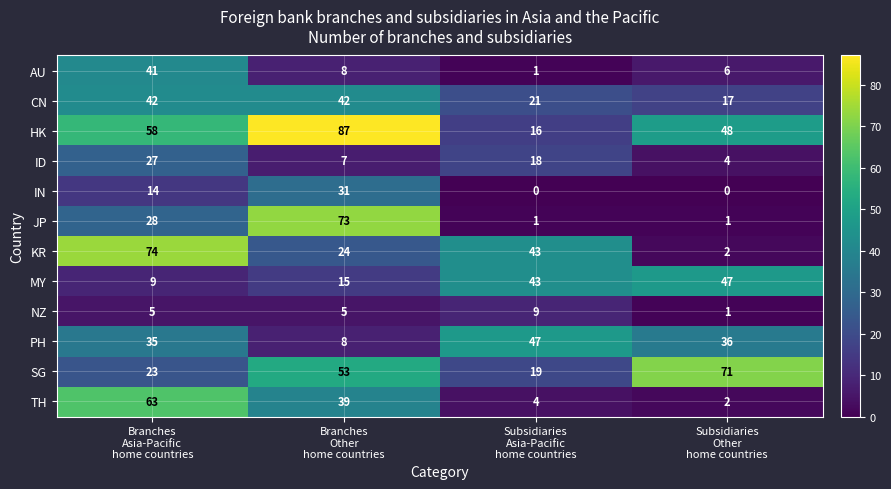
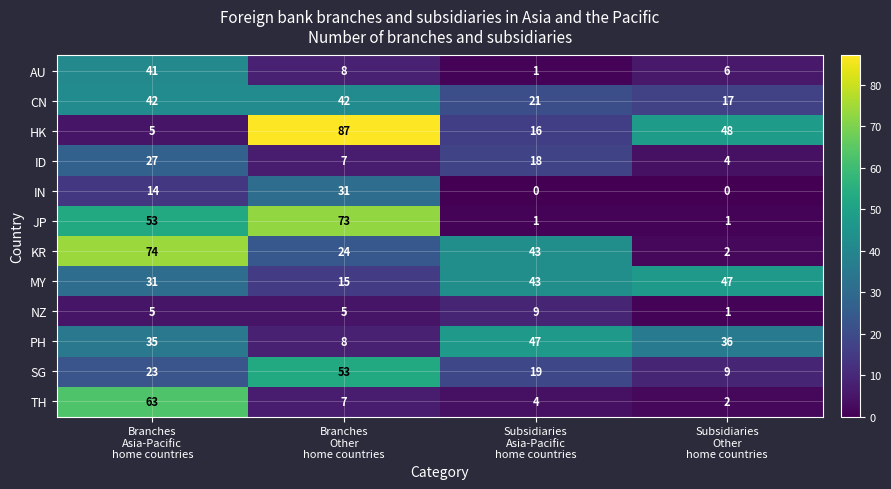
  {
    "AU": {
      "Branches Asia-Pacific home countries": 41,
      "Branches Other home countries": 8,
      "Subsidiaries Asia-Pacific home countries": 1,
      "Subsidiaries Other home countries": 6
    },
    "CN": {
      "Branches Asia-Pacific home countries": 42,
      "Branches Other home countries": 42,
      "Subsidiaries Asia-Pacific home countries": 21,
      "Subsidiaries Other home countries": 17
    },
    "HK": {
-     "Branches Asia-Pacific home countries": 58,
+     "Branches Asia-Pacific home countries": 5,
      "Branches Other home countries": 87,
      "Subsidiaries Asia-Pacific home countries": 16,
      "Subsidiaries Other home countries": 48
    },
    "ID": {
      "Branches Asia-Pacific home countries": 27,
      "Branches Other home countries": 7,
      "Subsidiaries Asia-Pacific home countries": 18,
      "Subsidiaries Other home countries": 4
    },
    "IN": {
      "Branches Asia-Pacific home countries": 14,
      "Branches Other home countries": 31,
      "Subsidiaries Asia-Pacific home countries": 0,
      "Subsidiaries Other home countries": 0
    },
    "JP": {
-     "Branches Asia-Pacific home countries": 28,
+     "Branches Asia-Pacific home countries": 53,
      "Branches Other home countries": 73,
      "Subsidiaries Asia-Pacific home countries": 1,
      "Subsidiaries Other home countries": 1
    },
    "KR": {
      "Branches Asia-Pacific home countries": 74,
      "Branches Other home countries": 24,
      "Subsidiaries Asia-Pacific home countries": 43,
      "Subsidiaries Other home countries": 2
    },
    "MY": {
-     "Branches Asia-Pacific home countries": 9,
+     "Branches Asia-Pacific home countries": 31,
      "Branches Other home countries": 15,
      "Subsidiaries Asia-Pacific home countries": 43,
      "Subsidiaries Other home countries": 47
    },
    "NZ": {
      "Branches Asia-Pacific home countries": 5,
      "Branches Other home countries": 5,
      "Subsidiaries Asia-Pacific home countries": 9,
      "Subsidiaries Other home countries": 1
    },
    "PH": {
      "Branches Asia-Pacific home countries": 35,
      "Branches Other home countries": 8,
      "Subsidiaries Asia-Pacific home countries": 47,
      "Subsidiaries Other home countries": 36
    },
    "SG": {
      "Branches Asia-Pacific home countries": 23,
      "Branches Other home countries": 53,
      "Subsidiaries Asia-Pacific home countries": 19,
-     "Subsidiaries Other home countries": 71
+     "Subsidiaries Other home countries": 9
    },
    "TH": {
      "Branches Asia-Pacific home countries": 63,
-     "Branches Other home countries": 39,
+     "Branches Other home countries": 7,
      "Subsidiaries Asia-Pacific home countries": 4,
      "Subsidiaries Other home countries": 2
    }
  }
